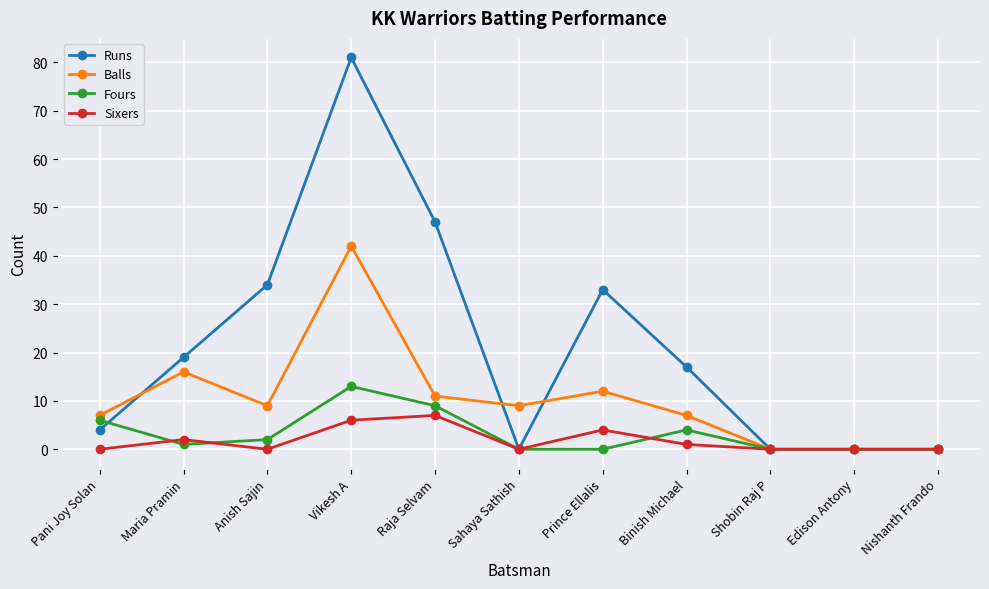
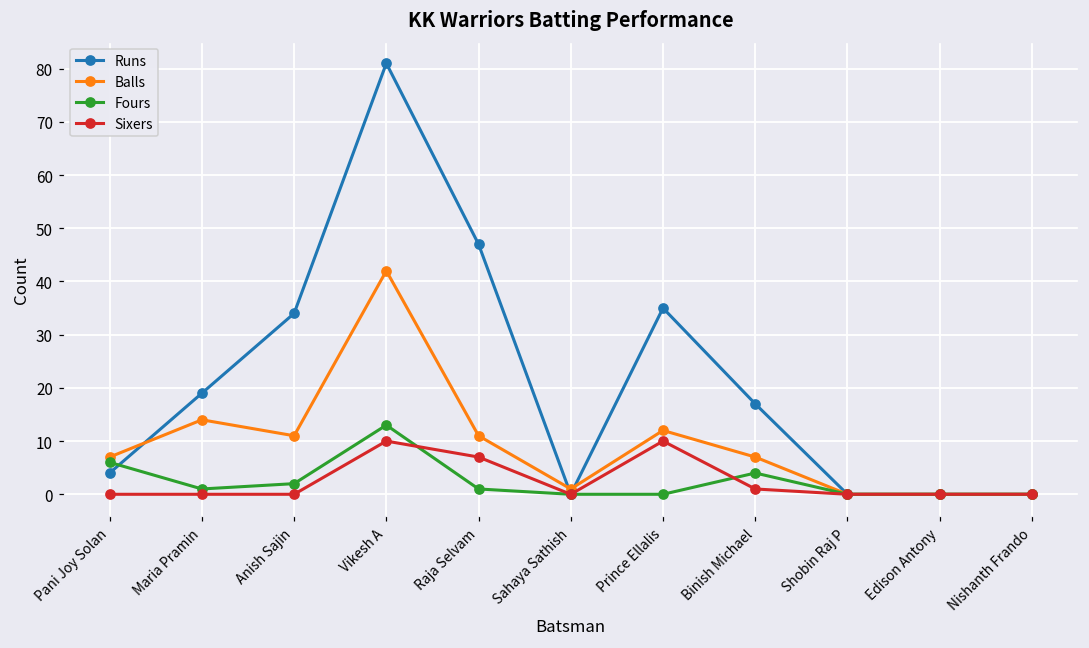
  {
    "Runs": {
      "Pani Joy Solan": 4,
      "Maria Pramin": 19,
      "Anish Sajin": 34,
      "Vikesh A": 81,
      "Raja Selvam": 47,
-     "Prince Ellalis": 33,
+     "Prince Ellalis": 35,
      "Binish Michael": 17
    },
    "Balls": {
      "Pani Joy Solan": 7,
-     "Maria Pramin": 16,
-     "Anish Sajin": 9,
+     "Maria Pramin": 14,
+     "Anish Sajin": 11,
      "Vikesh A": 42,
      "Raja Selvam": 11,
-     "Sahaya Sathish": 9,
+     "Sahaya Sathish": 1,
      "Prince Ellalis": 12,
      "Binish Michael": 7
    },
    "Fours": {
      "Pani Joy Solan": 6,
      "Maria Pramin": 1,
      "Anish Sajin": 2,
      "Vikesh A": 13,
-     "Raja Selvam": 9,
+     "Raja Selvam": 1,
      "Prince Ellalis": 0,
      "Binish Michael": 4
    },
    "Sixers": {
      "Pani Joy Solan": 0,
-     "Maria Pramin": 2,
+     "Maria Pramin": 0,
      "Anish Sajin": 0,
-     "Vikesh A": 6,
+     "Vikesh A": 10,
      "Raja Selvam": 7,
-     "Prince Ellalis": 4,
+     "Prince Ellalis": 10,
      "Binish Michael": 1
    }
  }
